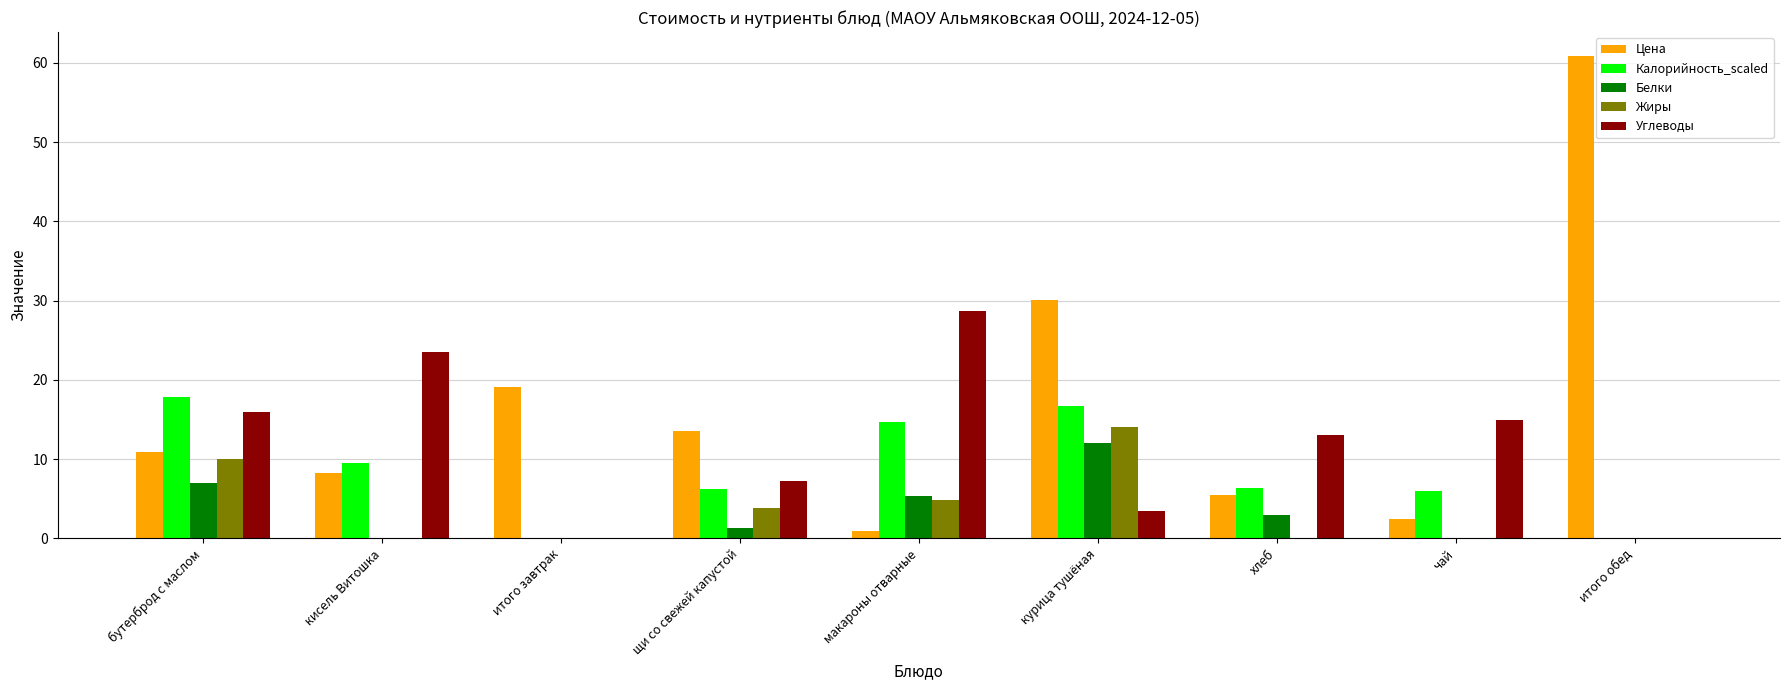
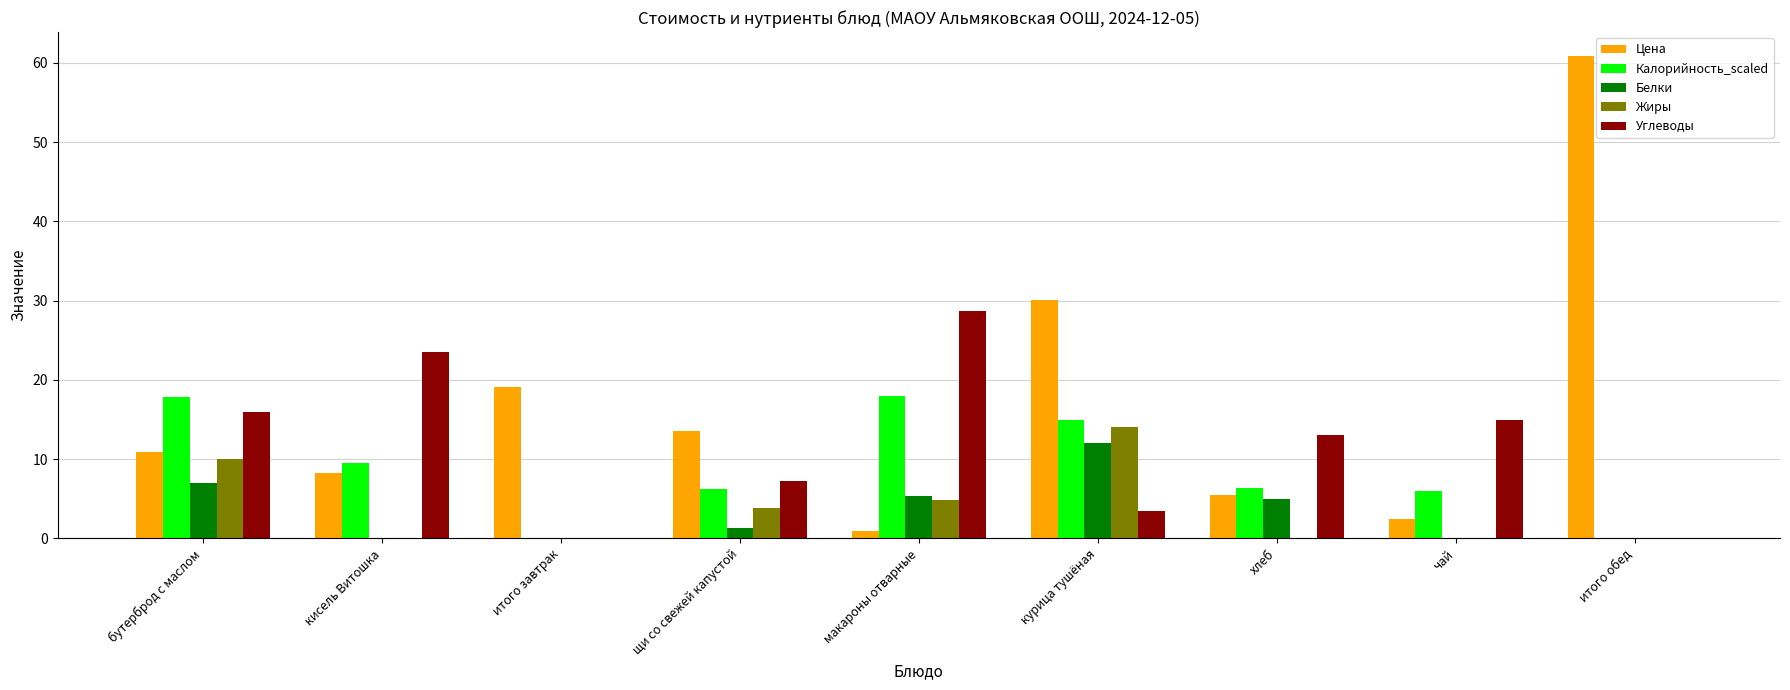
  {
    "Цена": {
      "бутерброд с маслом": 11,
      "кисель Витошка": 8,
      "итого завтрак": 19,
      "щи со свежей капустой": 14,
      "макароны отварные": 1,
      "курица тушёная": 30,
      "хлеб": 6,
      "чай": 2,
      "итого обед": 61
    },
    "Калорийность_scaled": {
      "бутерброд с маслом": 18,
      "кисель Витошка": 10,
      "итого завтрак": 0,
      "щи со свежей капустой": 6,
-     "макароны отварные": 15,
-     "курица тушёная": 17,
+     "макароны отварные": 18,
+     "курица тушёная": 15,
      "хлеб": 6,
      "чай": 6,
      "итого обед": 0
    },
    "Белки": {
      "бутерброд с маслом": 7,
      "кисель Витошка": 0,
      "итого завтрак": 0,
      "щи со свежей капустой": 1,
      "макароны отварные": 5,
      "курица тушёная": 12,
-     "хлеб": 3,
+     "хлеб": 5,
      "чай": 0,
      "итого обед": 0
    },
    "Жиры": {
      "бутерброд с маслом": 10,
      "кисель Витошка": 0,
      "итого завтрак": 0,
      "щи со свежей капустой": 4,
      "макароны отварные": 5,
      "курица тушёная": 14,
      "хлеб": 0,
      "чай": 0,
      "итого обед": 0
    },
    "Углеводы": {
      "бутерброд с маслом": 16,
      "кисель Витошка": 24,
      "итого завтрак": 0,
      "щи со свежей капустой": 7,
      "макароны отварные": 29,
      "курица тушёная": 4,
      "хлеб": 13,
      "чай": 15,
      "итого обед": 0
    }
  }
